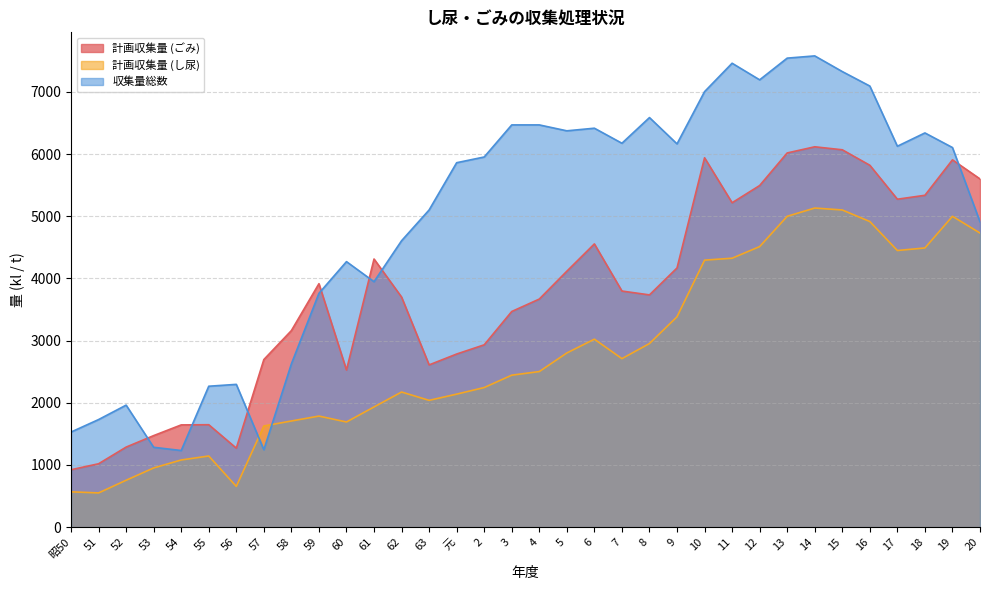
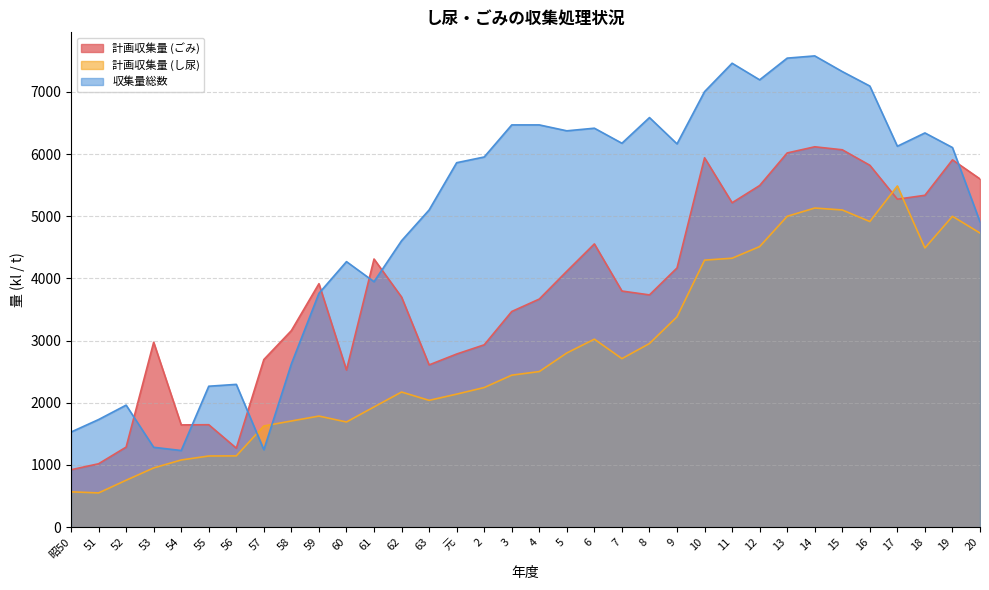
  {
    "計画収集量 (ごみ)": {
      "昭50": 900,
      "51": 1000,
      "52": 1300,
-     "53": 1500,
+     "53": 3000,
      "54": 1600,
      "55": 1600,
      "56": 1300,
      "57": 2700,
      "58": 3200,
      "59": 3900,
      "60": 2500,
      "61": 4300,
      "62": 3700,
      "63": 2600,
      "元": 2800,
      "2": 2900,
      "3": 3500,
      "4": 3700,
      "5": 4100,
      "6": 4600,
      "7": 3800,
      "8": 3700,
      "9": 4200,
      "10": 5900,
      "11": 5200,
      "12": 5500,
      "13": 6000,
      "14": 6100,
      "15": 6100,
      "16": 5800,
      "17": 5300,
      "18": 5300,
      "19": 5900,
      "20": 5600
    },
    "計画収集量 (し尿)": {
      "昭50": 600,
      "51": 600,
      "52": 800,
      "53": 1000,
      "54": 1100,
      "55": 1100,
-     "56": 700,
+     "56": 1100,
      "57": 1600,
      "58": 1700,
      "59": 1800,
      "60": 1700,
      "61": 1900,
      "62": 2200,
      "63": 2000,
      "元": 2100,
      "2": 2200,
      "3": 2400,
      "4": 2500,
      "5": 2800,
      "6": 3000,
      "7": 2700,
      "8": 3000,
      "9": 3400,
      "10": 4300,
      "11": 4300,
      "12": 4500,
      "13": 5000,
      "14": 5100,
      "15": 5100,
      "16": 4900,
-     "17": 4400,
+     "17": 5500,
      "18": 4500,
      "19": 5000,
      "20": 4700
    },
    "収集量総数": {
      "昭50": 1500,
      "51": 1700,
      "52": 2000,
      "53": 1300,
      "54": 1200,
      "55": 2300,
      "56": 2300,
      "57": 1200,
      "58": 2600,
      "59": 3800,
      "60": 4300,
      "61": 3900,
      "62": 4600,
      "63": 5100,
      "元": 5900,
      "2": 6000,
      "3": 6500,
      "4": 6500,
      "5": 6400,
      "6": 6400,
      "7": 6200,
      "8": 6600,
      "9": 6200,
      "10": 7000,
      "11": 7500,
      "12": 7200,
      "13": 7500,
      "14": 7600,
      "15": 7300,
      "16": 7100,
      "17": 6100,
      "18": 6300,
      "19": 6100,
      "20": 4900
    }
  }
